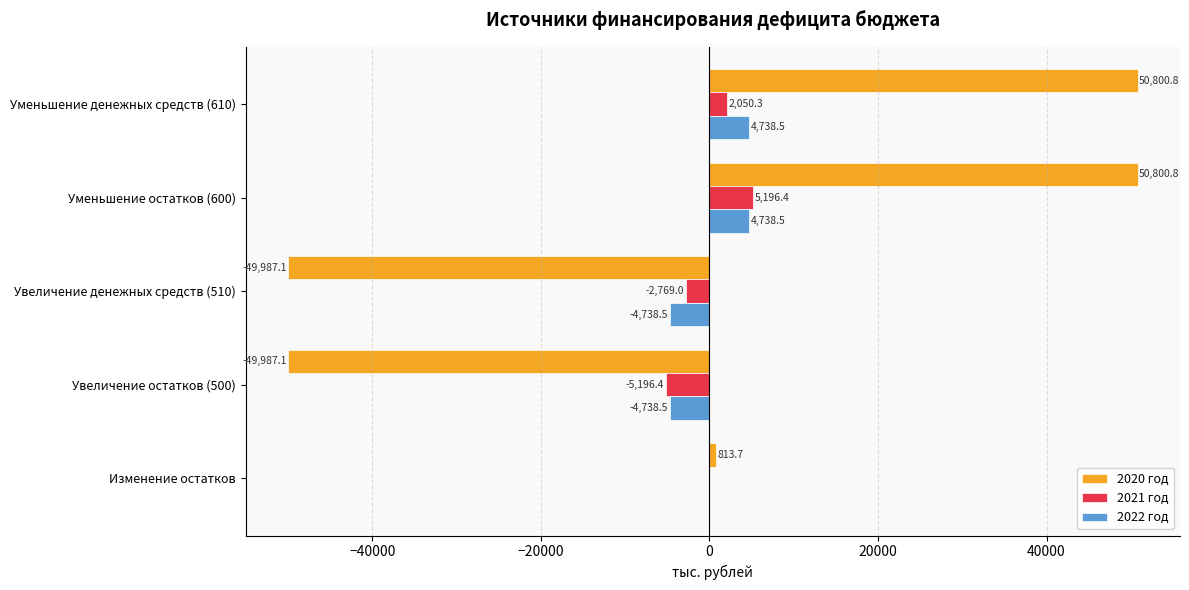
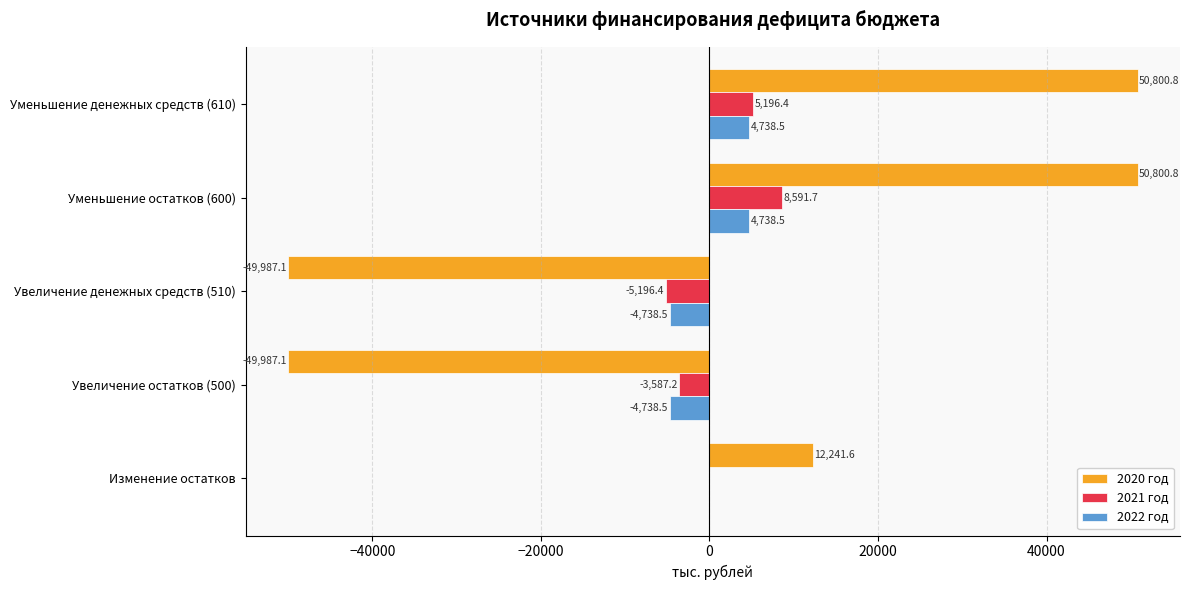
  {
    "2020 год": {
      "Уменьшение денежных средств (610)": "50,800.8",
      "Уменьшение остатков (600)": "50,800.8",
      "Увеличение денежных средств (510)": "-49,987.1",
      "Увеличение остатков (500)": "-49,987.1",
-     "Изменение остатков": "813.7"
+     "Изменение остатков": "12,241.6"
    },
    "2021 год": {
-     "Уменьшение денежных средств (610)": "2,050.3",
-     "Уменьшение остатков (600)": "5,196.4",
-     "Увеличение денежных средств (510)": "-2,769.0",
-     "Увеличение остатков (500)": "-5,196.4"
+     "Уменьшение денежных средств (610)": "5,196.4",
+     "Уменьшение остатков (600)": "8,591.7",
+     "Увеличение денежных средств (510)": "-5,196.4",
+     "Увеличение остатков (500)": "-3,587.2"
    },
    "2022 год": {
      "Уменьшение денежных средств (610)": "4,738.5",
      "Уменьшение остатков (600)": "4,738.5",
      "Увеличение денежных средств (510)": "-4,738.5",
      "Увеличение остатков (500)": "-4,738.5"
    }
  }
